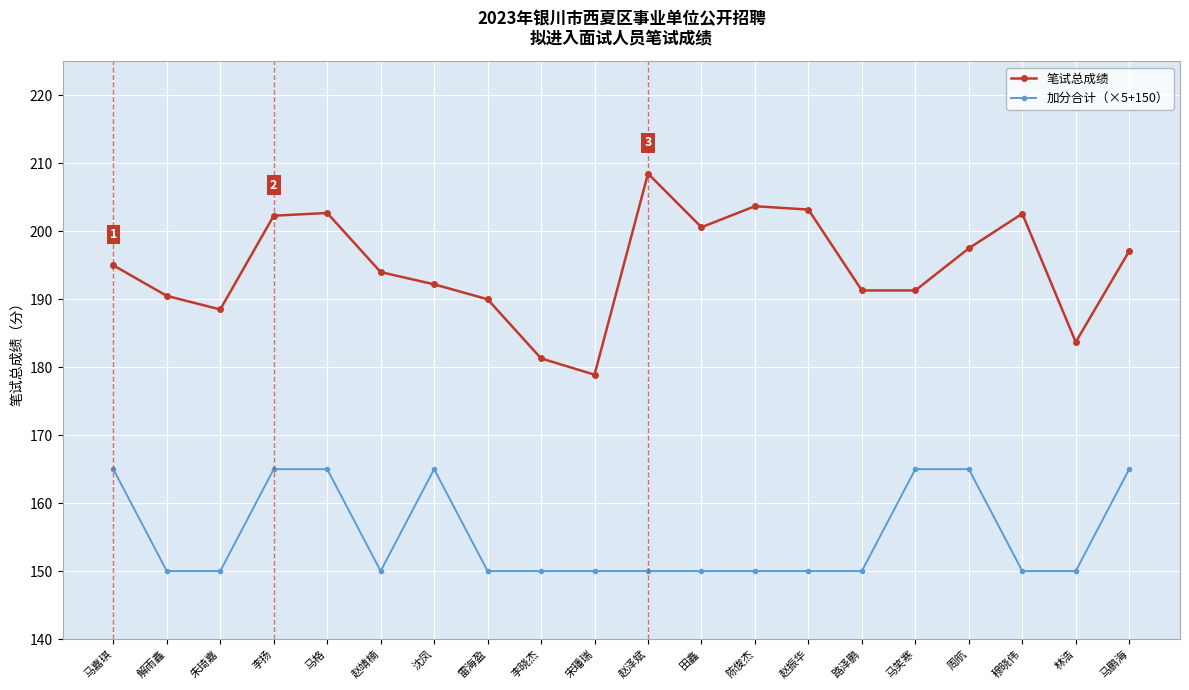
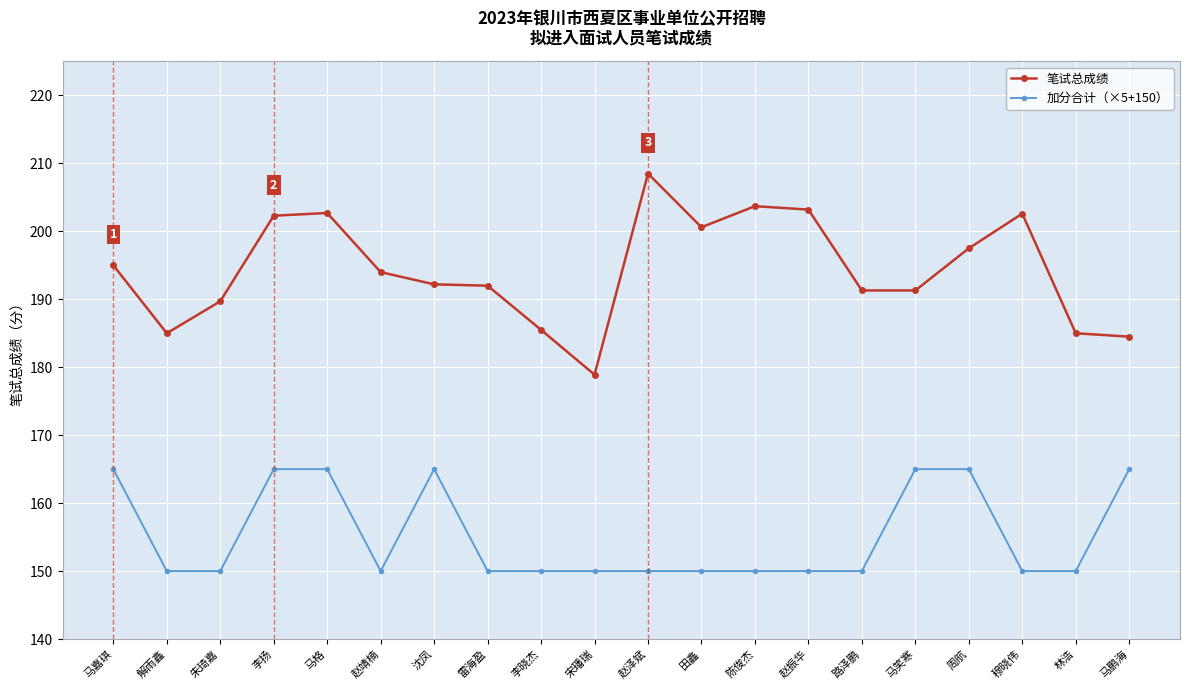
  {
    "笔试总成绩": {
-     "解雨鑫": 191,
-     "朱琦嘉": 189,
+     "解雨鑫": 185,
+     "朱琦嘉": 190,
      "马格": 203,
      "赵靖楠": 194,
      "沈凤": 192,
-     "雷海盈": 190,
-     "李晓杰": 181,
+     "雷海盈": 192,
+     "李晓杰": 186,
      "宋璠瑞": 179,
      "田鑫": 201,
      "陈俊杰": 204,
      "赵振华": 203,
      "路泽鹏": 191,
      "马笑寒": 191,
      "周航": 198,
      "穆晓伟": 203,
-     "林浩": 184,
-     "马鹏海": 197
+     "林浩": 185,
+     "马鹏海": 185
    },
    "加分合计（×5+150）": {
      "马嘉琪": 165,
      "解雨鑫": 150,
      "朱琦嘉": 150,
      "李扬": 165,
      "马格": 165,
      "赵靖楠": 150,
      "沈凤": 165,
      "雷海盈": 150,
      "李晓杰": 150,
      "宋璠瑞": 150,
      "赵泽斌": 150,
      "田鑫": 150,
      "陈俊杰": 150,
      "赵振华": 150,
      "路泽鹏": 150,
      "马笑寒": 165,
      "周航": 165,
      "穆晓伟": 150,
      "林浩": 150,
      "马鹏海": 165
    }
  }
